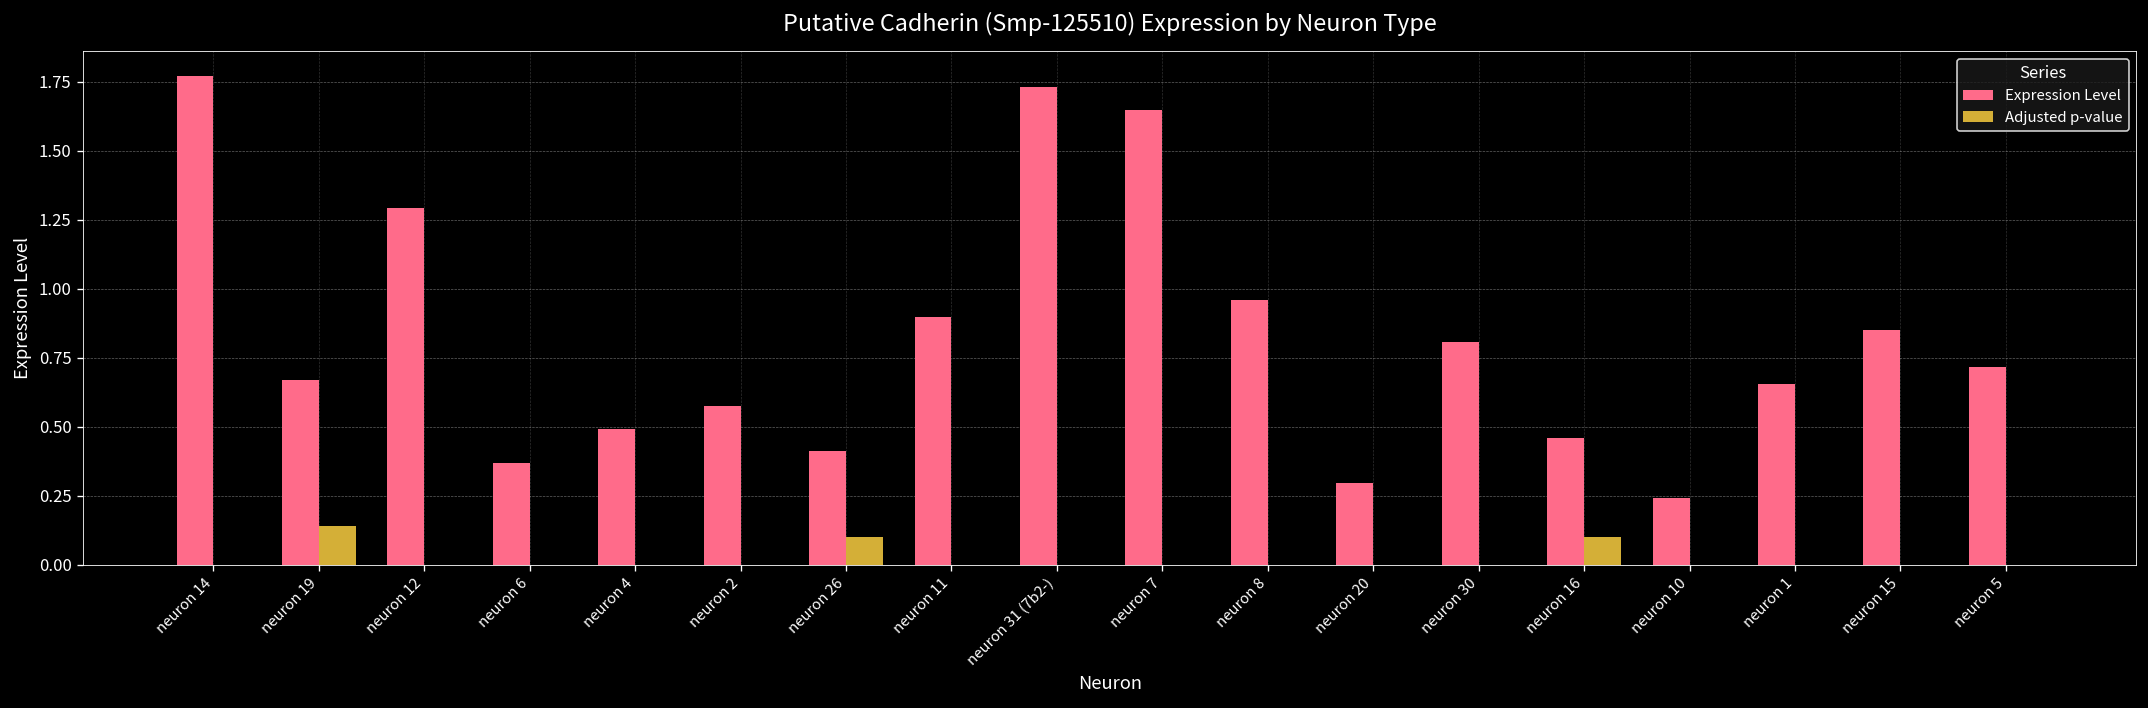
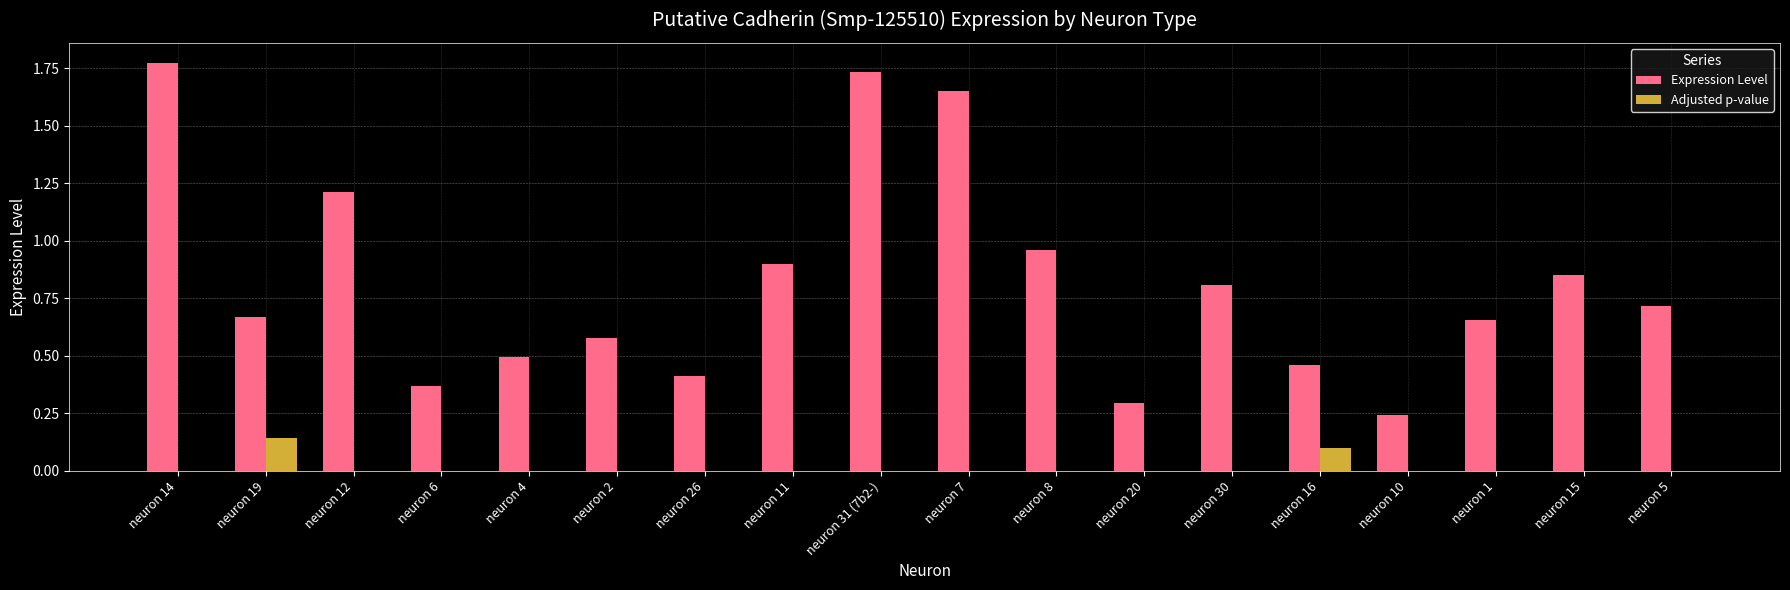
  {
    "Expression Level": {
      "neuron 14": 1.77,
      "neuron 19": 0.67,
-     "neuron 12": 1.29,
+     "neuron 12": 1.21,
      "neuron 6": 0.37,
      "neuron 4": 0.49,
      "neuron 2": 0.58,
      "neuron 26": 0.41,
      "neuron 11": 0.90,
      "neuron 31 (7b2-)": 1.73,
      "neuron 7": 1.65,
      "neuron 8": 0.96,
      "neuron 20": 0.30,
      "neuron 30": 0.81,
      "neuron 16": 0.46,
      "neuron 10": 0.24,
      "neuron 1": 0.65,
      "neuron 15": 0.85,
      "neuron 5": 0.72
    },
    "Adjusted p-value": {
      "neuron 14": 0.0,
      "neuron 19": 0.14,
      "neuron 12": 0.0,
      "neuron 6": 0.0,
      "neuron 4": 0.0,
      "neuron 2": 0.0,
-     "neuron 26": 0.1,
+     "neuron 26": 0.0,
      "neuron 11": 0.0,
      "neuron 31 (7b2-)": 0.0,
      "neuron 7": 0.0,
      "neuron 8": 0.0,
      "neuron 20": 0.0,
      "neuron 30": 0.0,
      "neuron 16": 0.1,
      "neuron 10": 0.0,
      "neuron 1": 0.0,
      "neuron 15": 0.0,
      "neuron 5": 0.0
    }
  }
